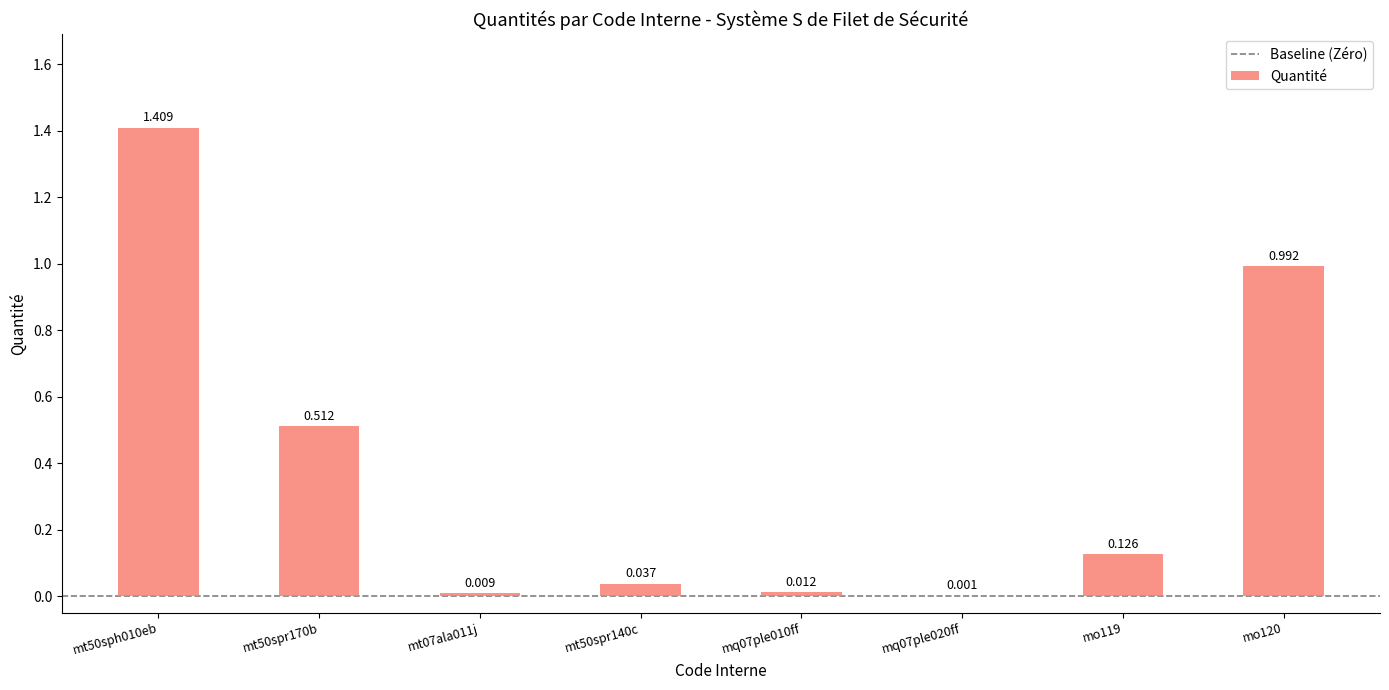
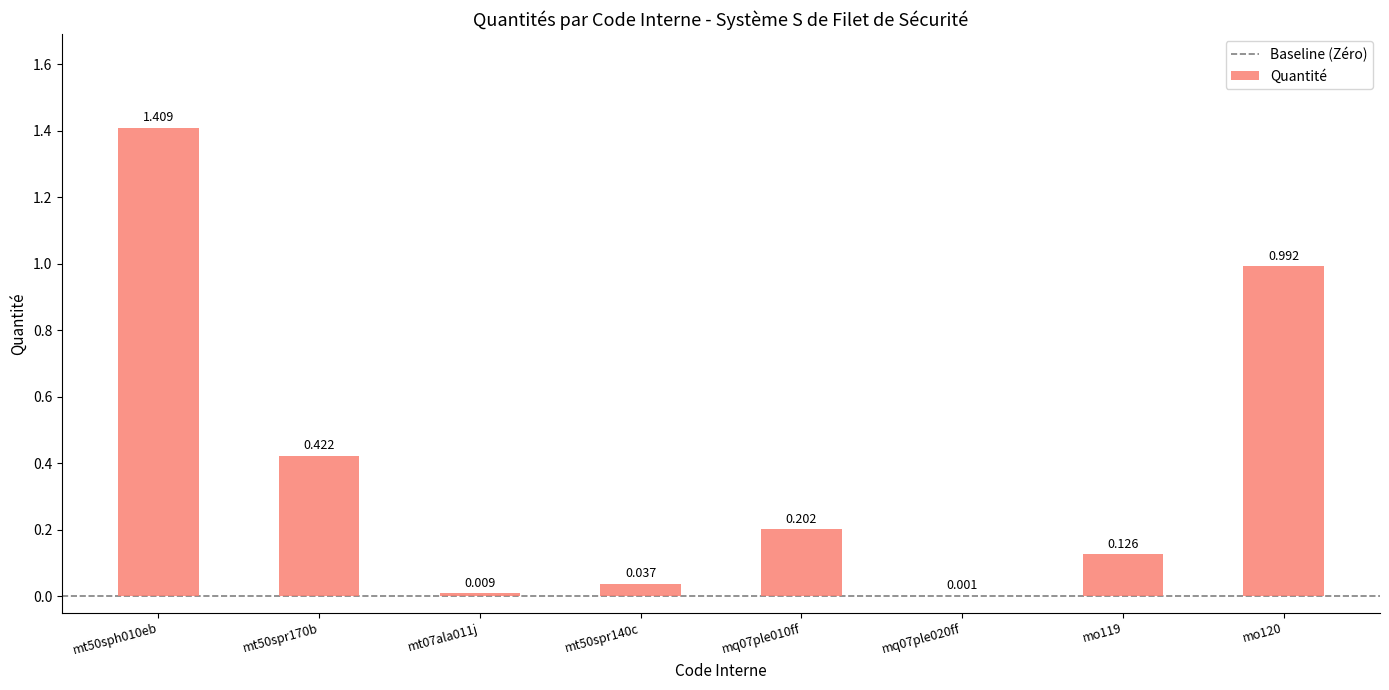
  {
    "mt50sph010eb": 1.409,
-   "mt50spr170b": 0.512,
+   "mt50spr170b": 0.422,
    "mt07ala011j": 0.009,
    "mt50spr140c": 0.037,
-   "mq07ple010ff": 0.012,
+   "mq07ple010ff": 0.202,
    "mq07ple020ff": 0.001,
    "mo119": 0.126,
    "mo120": 0.992
  }
